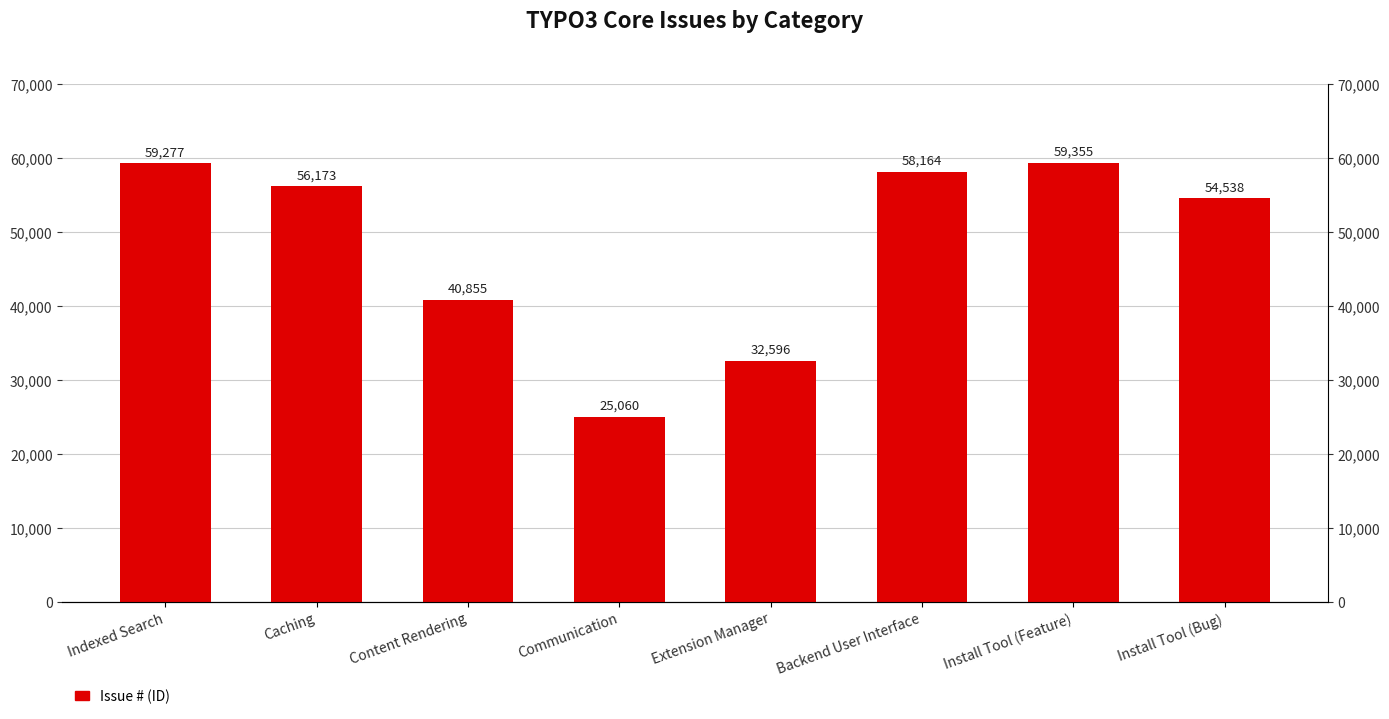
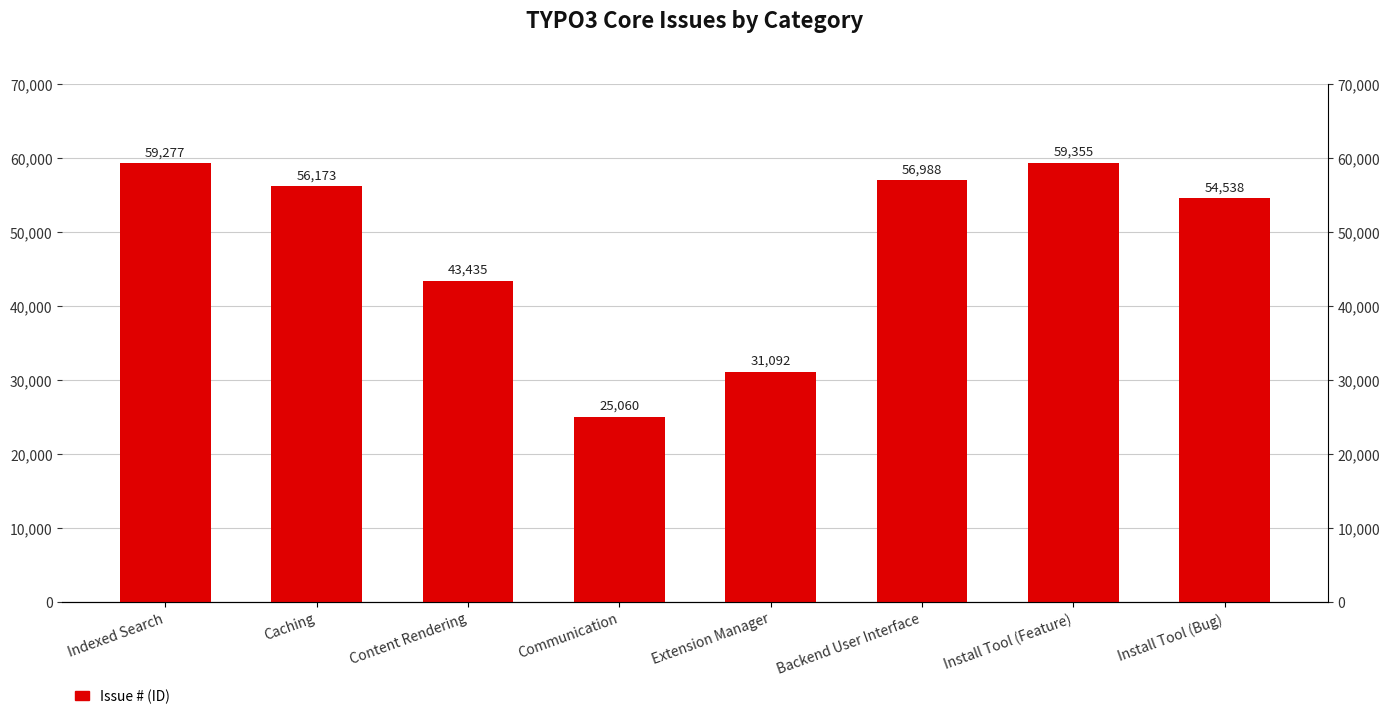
  {
    "Indexed Search": "59,277",
    "Caching": "56,173",
-   "Content Rendering": "40,855",
+   "Content Rendering": "43,435",
    "Communication": "25,060",
-   "Extension Manager": "32,596",
-   "Backend User Interface": "58,164",
+   "Extension Manager": "31,092",
+   "Backend User Interface": "56,988",
    "Install Tool (Feature)": "59,355",
    "Install Tool (Bug)": "54,538"
  }
